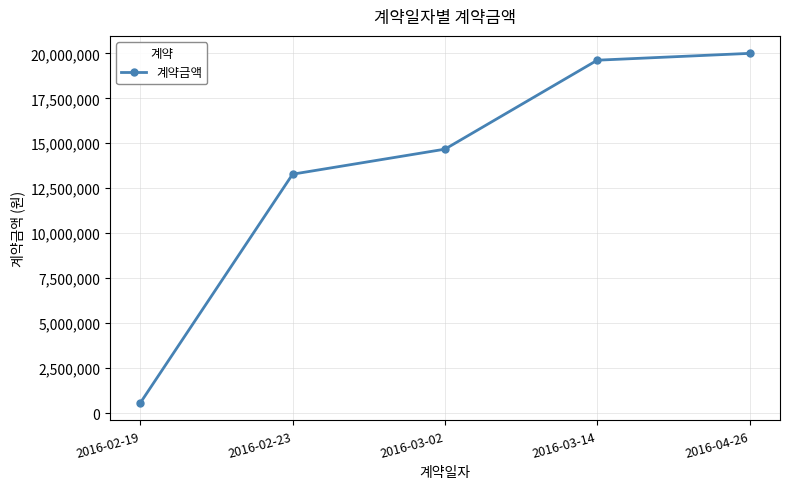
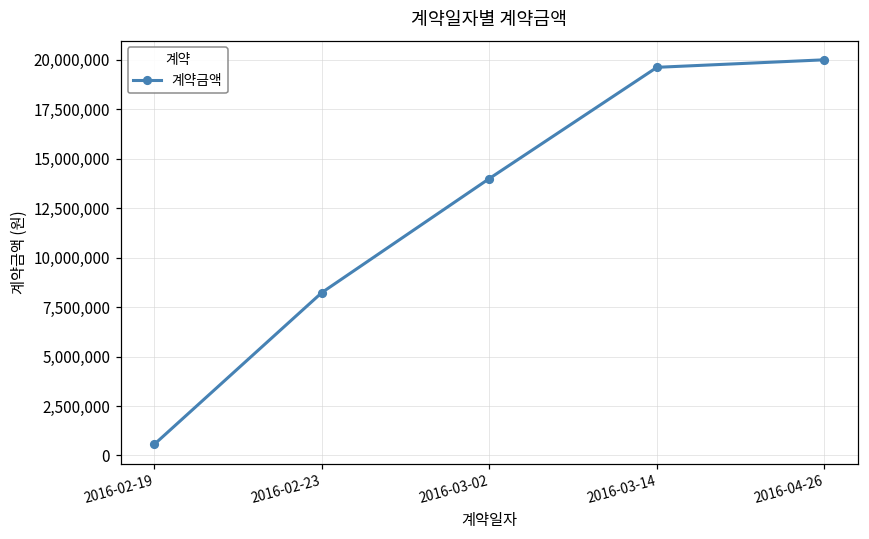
  {
    "2016-02-19": "600,000",
-   "2016-02-23": "13,300,000",
-   "2016-03-02": "14,700,000",
+   "2016-02-23": "8,200,000",
+   "2016-03-02": "14,000,000",
    "2016-03-14": "19,600,000",
    "2016-04-26": "20,000,000"
  }
